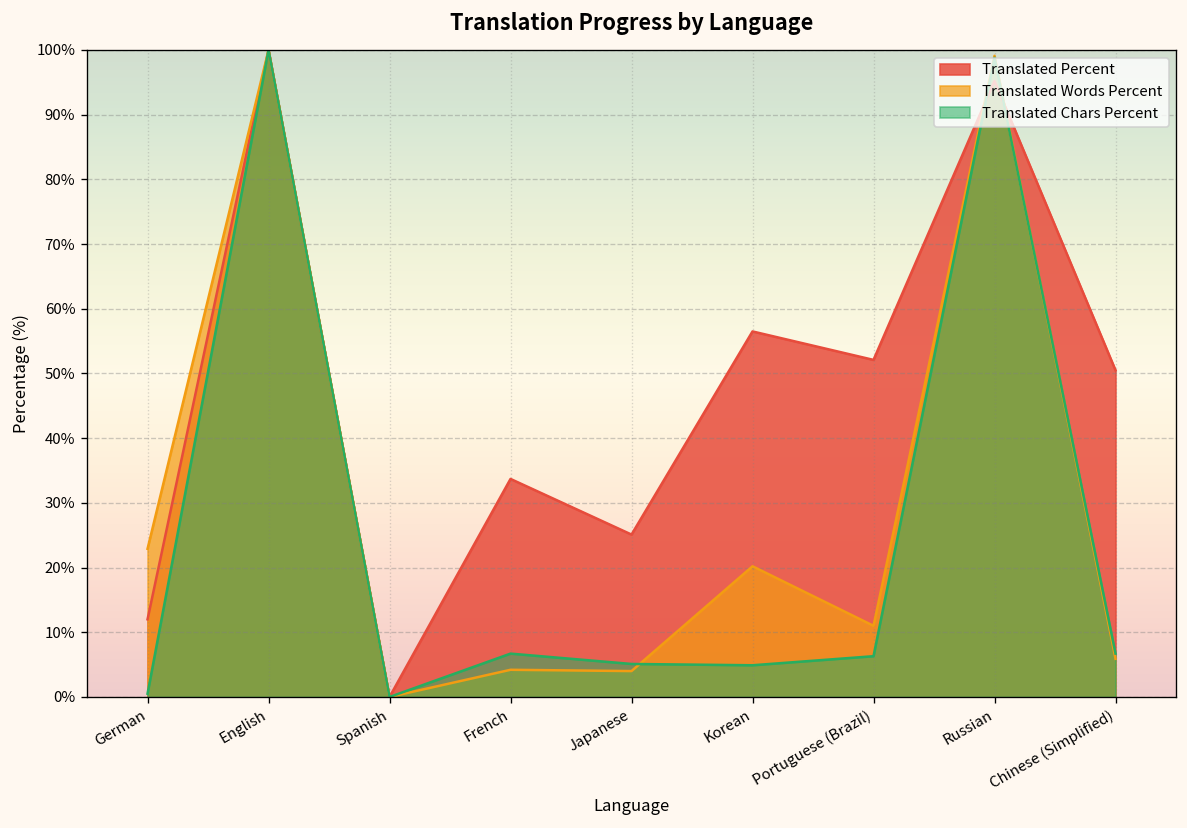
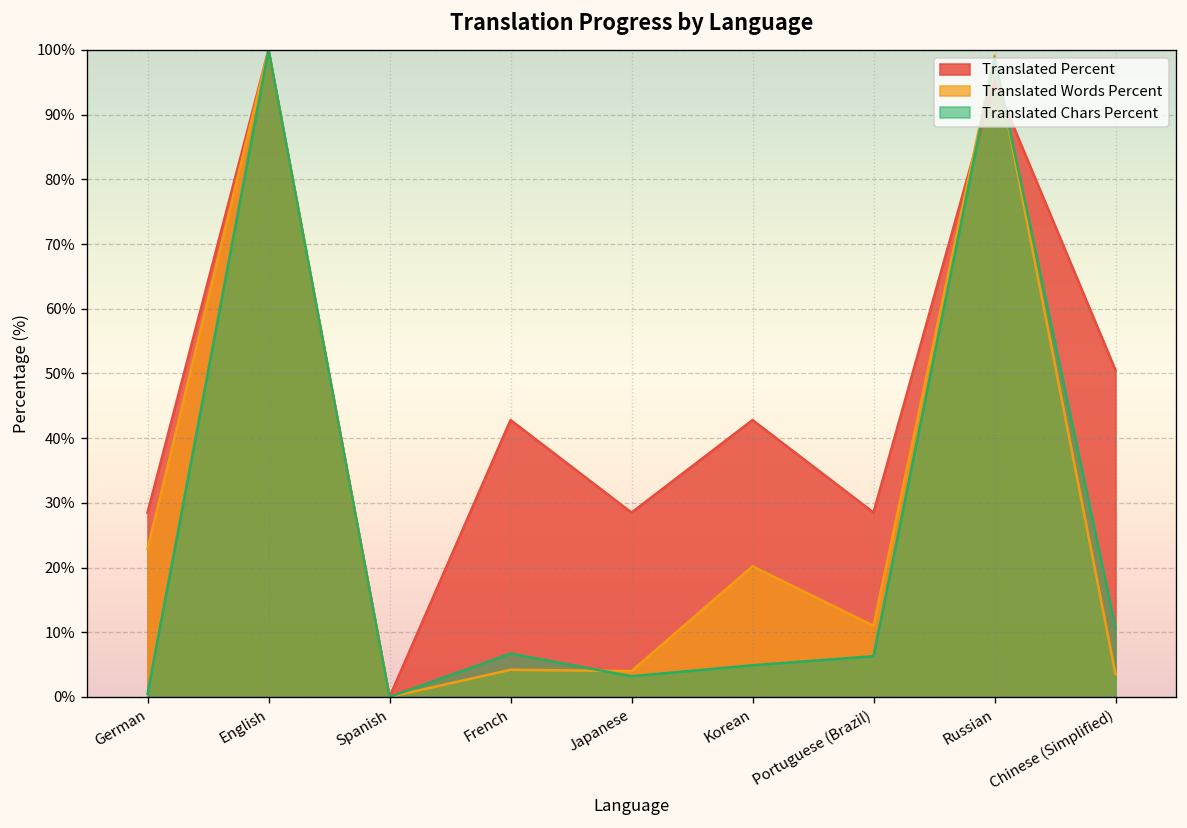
  {
    "Translated Percent": {
-     "German": "12%",
-     "French": "34%",
-     "Japanese": "25%",
-     "Korean": "57%",
-     "Portuguese (Brazil)": "52%",
+     "German": "29%",
+     "French": "43%",
+     "Japanese": "29%",
+     "Korean": "43%",
+     "Portuguese (Brazil)": "29%",
      "Chinese (Simplified)": "51%"
    },
    "Translated Words Percent": {
      "German": "23%",
      "French": "4%",
      "Japanese": "4%",
      "Korean": "20%",
      "Portuguese (Brazil)": "11%",
-     "Chinese (Simplified)": "6%"
+     "Chinese (Simplified)": "4%"
    },
    "Translated Chars Percent": {
      "German": "1%",
      "French": "7%",
-     "Japanese": "5%",
+     "Japanese": "3%",
      "Korean": "5%",
      "Portuguese (Brazil)": "6%",
-     "Chinese (Simplified)": "7%"
+     "Chinese (Simplified)": "11%"
    }
  }
